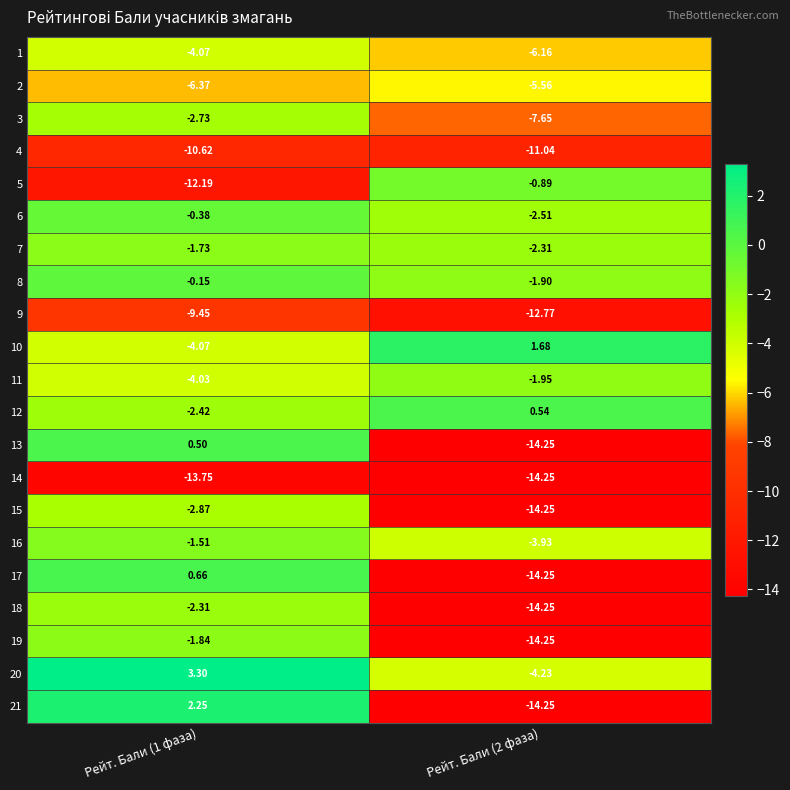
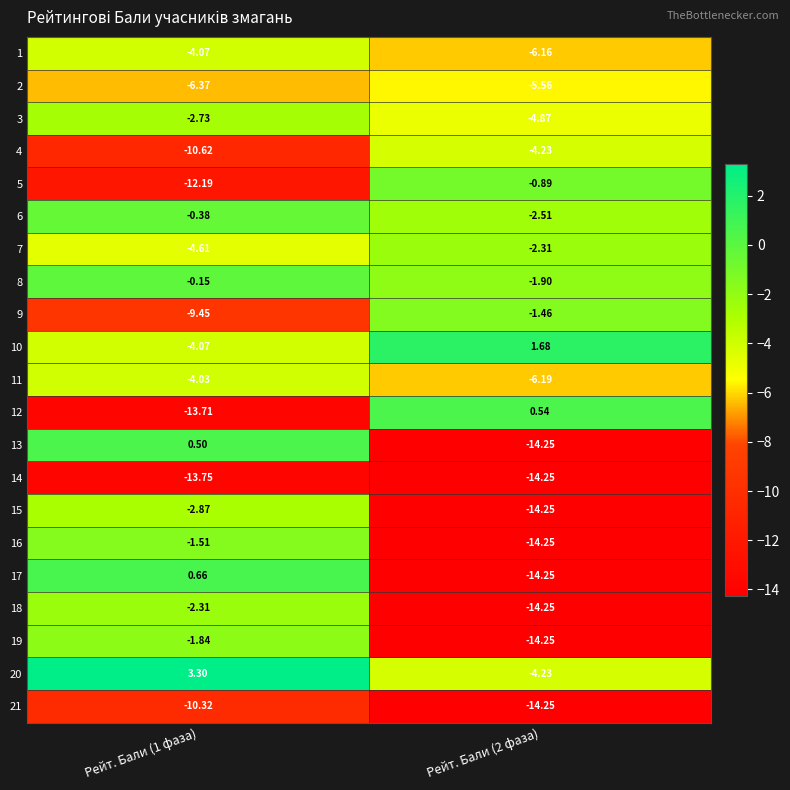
  {
    "1": {
      "Рейт. Бали (1 фаза)": -4.07,
      "Рейт. Бали (2 фаза)": -6.16
    },
    "2": {
      "Рейт. Бали (1 фаза)": -6.37,
      "Рейт. Бали (2 фаза)": -5.56
    },
    "3": {
      "Рейт. Бали (1 фаза)": -2.73,
-     "Рейт. Бали (2 фаза)": -7.65
+     "Рейт. Бали (2 фаза)": -4.87
    },
    "4": {
      "Рейт. Бали (1 фаза)": -10.62,
-     "Рейт. Бали (2 фаза)": -11.04
+     "Рейт. Бали (2 фаза)": -4.23
    },
    "5": {
      "Рейт. Бали (1 фаза)": -12.19,
      "Рейт. Бали (2 фаза)": -0.89
    },
    "6": {
      "Рейт. Бали (1 фаза)": -0.38,
      "Рейт. Бали (2 фаза)": -2.51
    },
    "7": {
-     "Рейт. Бали (1 фаза)": -1.73,
+     "Рейт. Бали (1 фаза)": -4.61,
      "Рейт. Бали (2 фаза)": -2.31
    },
    "8": {
      "Рейт. Бали (1 фаза)": -0.15,
      "Рейт. Бали (2 фаза)": -1.90
    },
    "9": {
      "Рейт. Бали (1 фаза)": -9.45,
-     "Рейт. Бали (2 фаза)": -12.77
+     "Рейт. Бали (2 фаза)": -1.46
    },
    "10": {
      "Рейт. Бали (1 фаза)": -4.07,
      "Рейт. Бали (2 фаза)": 1.68
    },
    "11": {
      "Рейт. Бали (1 фаза)": -4.03,
-     "Рейт. Бали (2 фаза)": -1.95
+     "Рейт. Бали (2 фаза)": -6.19
    },
    "12": {
-     "Рейт. Бали (1 фаза)": -2.42,
+     "Рейт. Бали (1 фаза)": -13.71,
      "Рейт. Бали (2 фаза)": 0.54
    },
    "13": {
      "Рейт. Бали (1 фаза)": 0.50,
      "Рейт. Бали (2 фаза)": -14.25
    },
    "14": {
      "Рейт. Бали (1 фаза)": -13.75,
      "Рейт. Бали (2 фаза)": -14.25
    },
    "15": {
      "Рейт. Бали (1 фаза)": -2.87,
      "Рейт. Бали (2 фаза)": -14.25
    },
    "16": {
      "Рейт. Бали (1 фаза)": -1.51,
-     "Рейт. Бали (2 фаза)": -3.93
+     "Рейт. Бали (2 фаза)": -14.25
    },
    "17": {
      "Рейт. Бали (1 фаза)": 0.66,
      "Рейт. Бали (2 фаза)": -14.25
    },
    "18": {
      "Рейт. Бали (1 фаза)": -2.31,
      "Рейт. Бали (2 фаза)": -14.25
    },
    "19": {
      "Рейт. Бали (1 фаза)": -1.84,
      "Рейт. Бали (2 фаза)": -14.25
    },
    "20": {
      "Рейт. Бали (1 фаза)": 3.30,
      "Рейт. Бали (2 фаза)": -4.23
    },
    "21": {
-     "Рейт. Бали (1 фаза)": 2.25,
+     "Рейт. Бали (1 фаза)": -10.32,
      "Рейт. Бали (2 фаза)": -14.25
    }
  }
